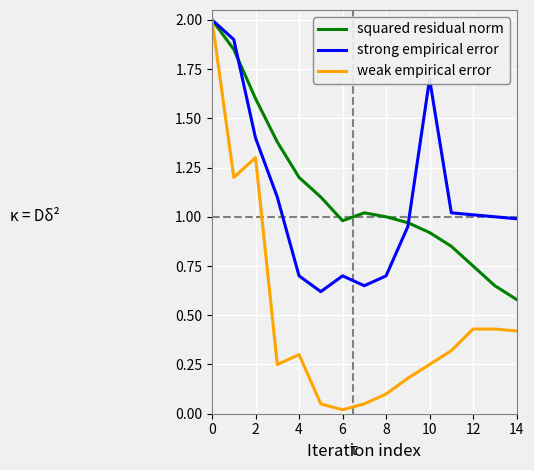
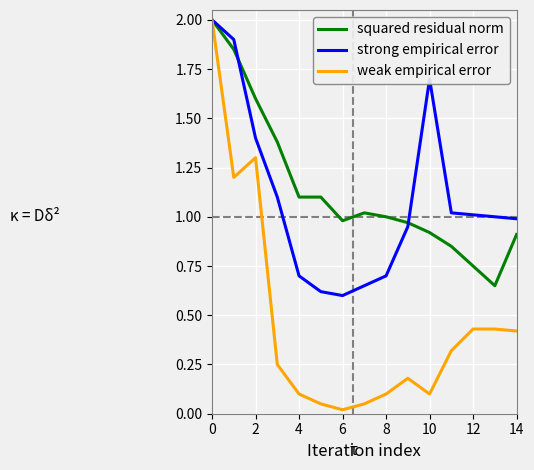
  {
    "squared residual norm": {
      "2": 1.60,
-     "4": 1.2,
+     "4": 1.1,
      "6": 0.98,
      "8": 1.00,
      "10": 0.92,
      "12": 0.75,
-     "14": 0.58
+     "14": 0.91
    },
    "strong empirical error": {
      "2": 1.4,
      "4": 0.7,
-     "6": 0.7,
+     "6": 0.6,
      "8": 0.7,
      "12": 1.0,
      "14": 1.0
    },
    "weak empirical error": {
      "2": 1.30,
-     "4": 0.3,
+     "4": 0.1,
      "6": 0.02,
      "8": 0.10,
-     "10": 0.25,
+     "10": 0.10,
      "12": 0.43,
      "14": 0.42
    }
  }
